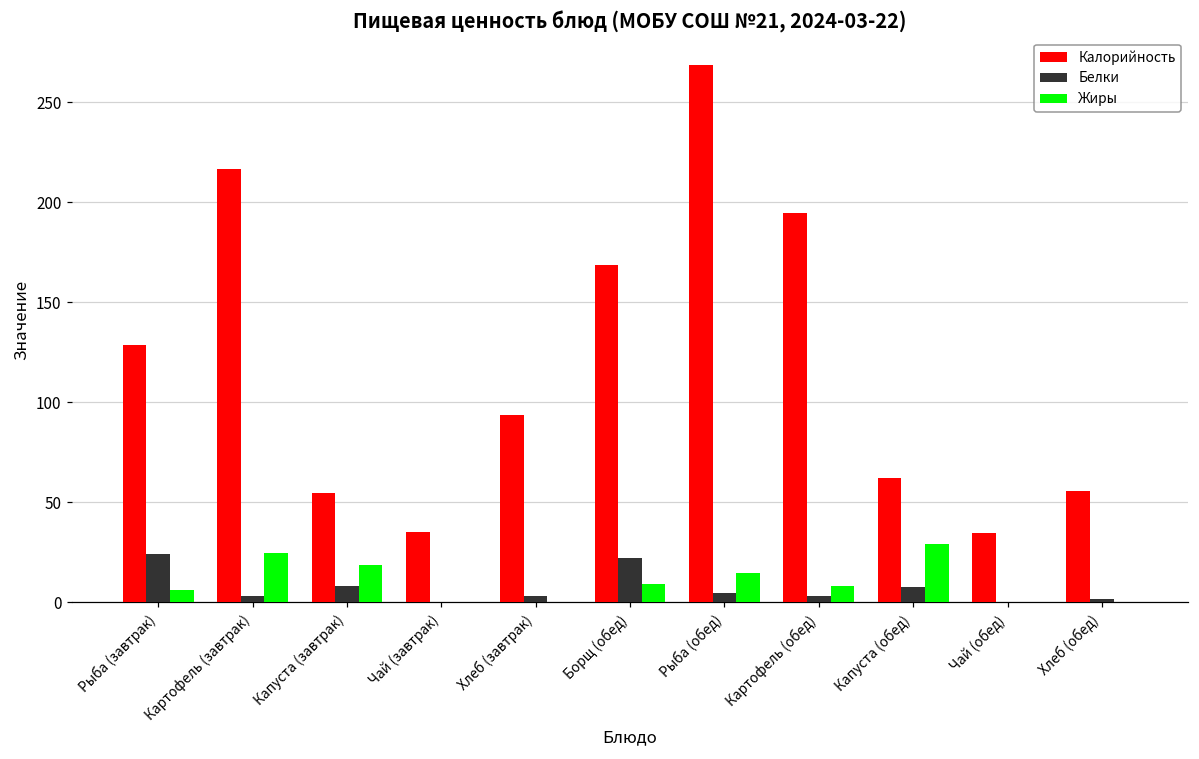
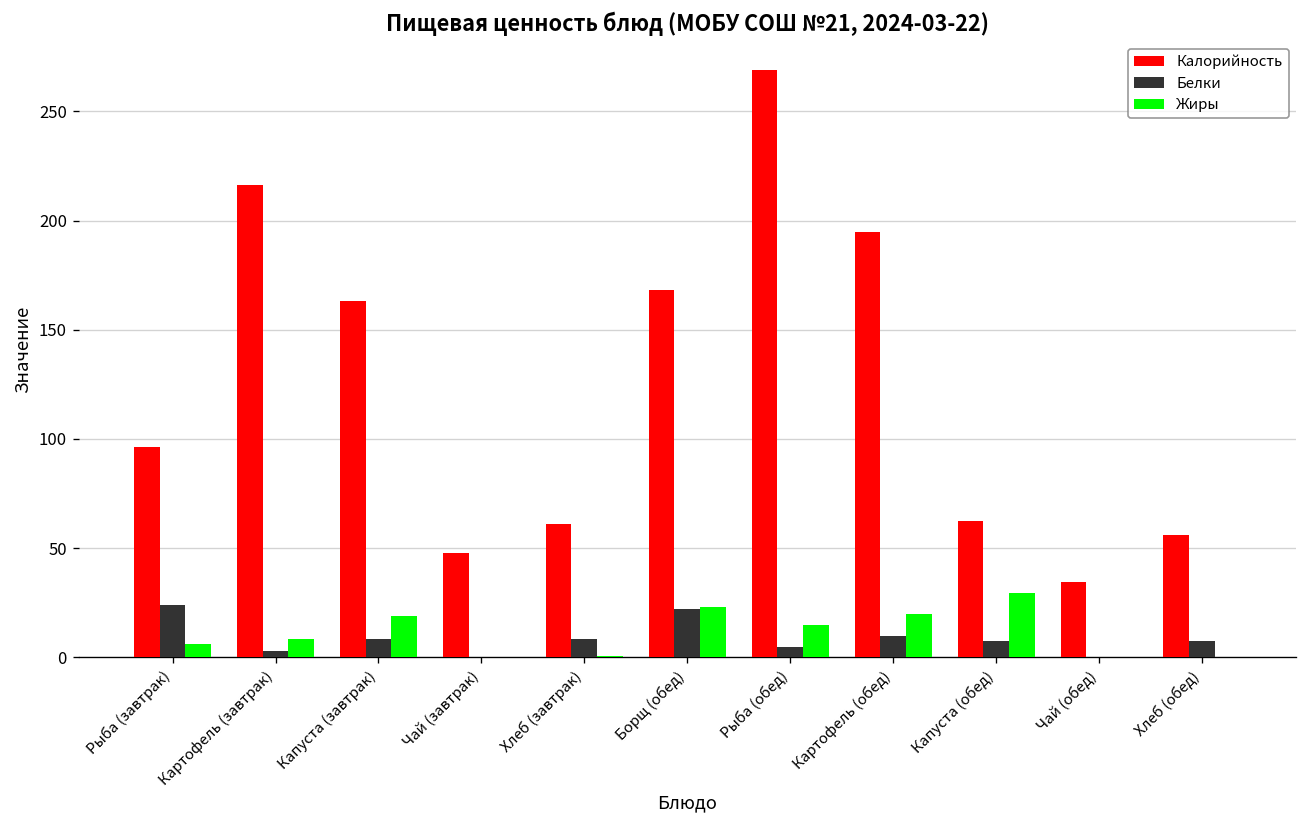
  {
    "Калорийность": {
-     "Рыба (завтрак)": 129,
+     "Рыба (завтрак)": 96,
      "Картофель (завтрак)": 217,
-     "Капуста (завтрак)": 54,
-     "Чай (завтрак)": 35,
-     "Хлеб (завтрак)": 94,
+     "Капуста (завтрак)": 163,
+     "Чай (завтрак)": 48,
+     "Хлеб (завтрак)": 61,
      "Борщ (обед)": 168,
      "Рыба (обед)": 269,
      "Картофель (обед)": 195,
      "Капуста (обед)": 62,
      "Чай (обед)": 35,
      "Хлеб (обед)": 56
    },
    "Белки": {
      "Рыба (завтрак)": 24,
      "Картофель (завтрак)": 3,
      "Капуста (завтрак)": 8,
      "Чай (завтрак)": 0,
-     "Хлеб (завтрак)": 3,
+     "Хлеб (завтрак)": 8,
      "Борщ (обед)": 22,
      "Рыба (обед)": 5,
-     "Картофель (обед)": 3,
+     "Картофель (обед)": 10,
      "Капуста (обед)": 8,
      "Чай (обед)": 0,
-     "Хлеб (обед)": 2
+     "Хлеб (обед)": 8
    },
    "Жиры": {
      "Рыба (завтрак)": 6,
-     "Картофель (завтрак)": 25,
+     "Картофель (завтрак)": 8,
      "Капуста (завтрак)": 19,
      "Чай (завтрак)": 0,
-     "Борщ (обед)": 9,
+     "Борщ (обед)": 23,
      "Рыба (обед)": 15,
-     "Картофель (обед)": 8,
+     "Картофель (обед)": 20,
      "Капуста (обед)": 29,
      "Чай (обед)": 0
    }
  }
